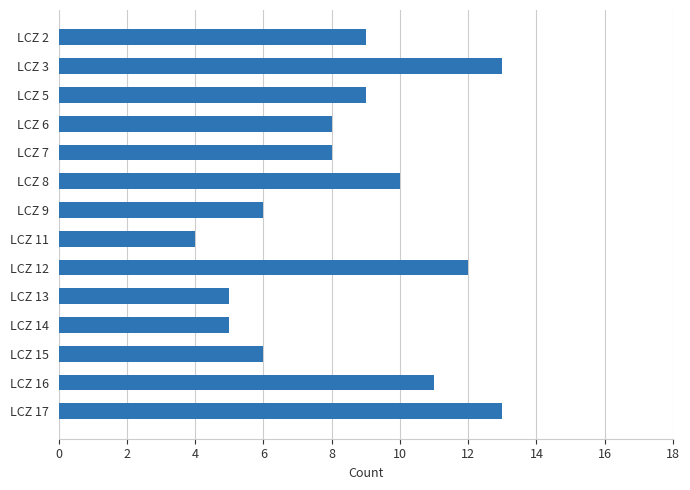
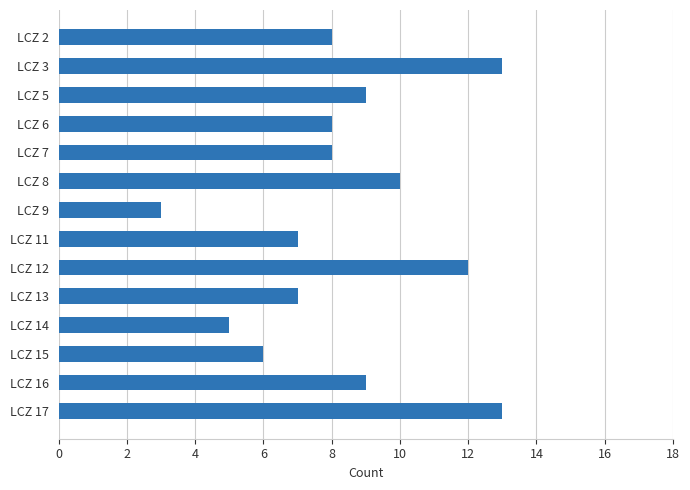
  {
-   "LCZ 2": 9,
+   "LCZ 2": 8,
    "LCZ 3": 13,
    "LCZ 5": 9,
    "LCZ 6": 8,
    "LCZ 7": 8,
    "LCZ 8": 10,
-   "LCZ 9": 6,
-   "LCZ 11": 4,
+   "LCZ 9": 3,
+   "LCZ 11": 7,
    "LCZ 12": 12,
-   "LCZ 13": 5,
+   "LCZ 13": 7,
    "LCZ 14": 5,
    "LCZ 15": 6,
-   "LCZ 16": 11,
+   "LCZ 16": 9,
    "LCZ 17": 13
  }
